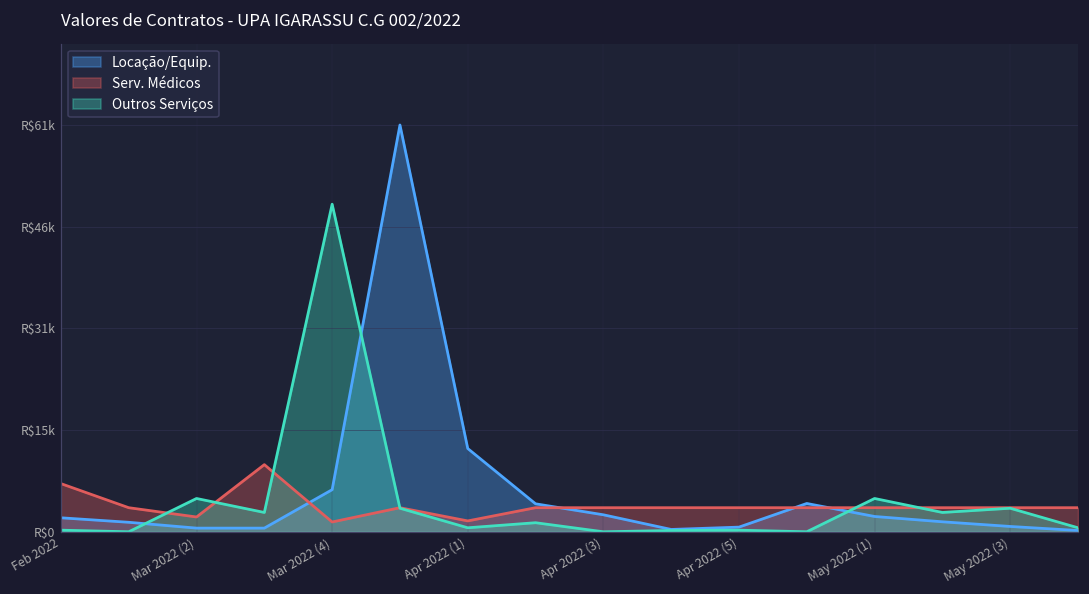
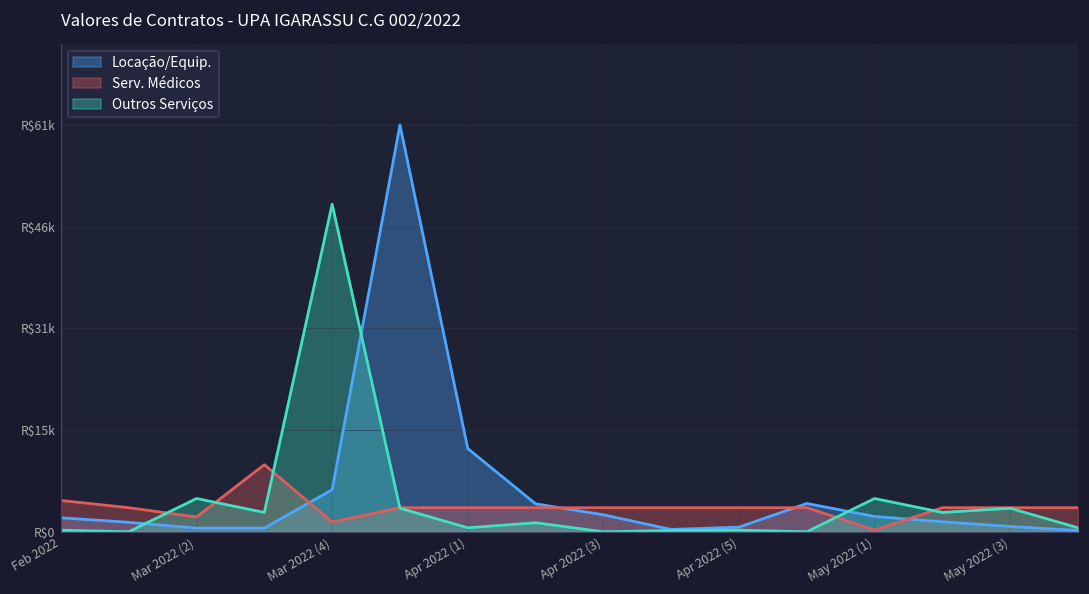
  {
    "Serv. Médicos": {
-     "Feb 2022": "R$7000",
+     "Feb 2022": "R$5000",
      "Mar 2022 (2)": "R$2000",
      "Mar 2022 (4)": "R$1000",
-     "Apr 2022 (1)": "R$2000",
+     "Apr 2022 (1)": "R$4000",
      "Apr 2022 (3)": "R$4000",
      "Apr 2022 (5)": "R$4000",
-     "May 2022 (1)": "R$4000"
+     "May 2022 (1)": "R$0"
    }
  }
